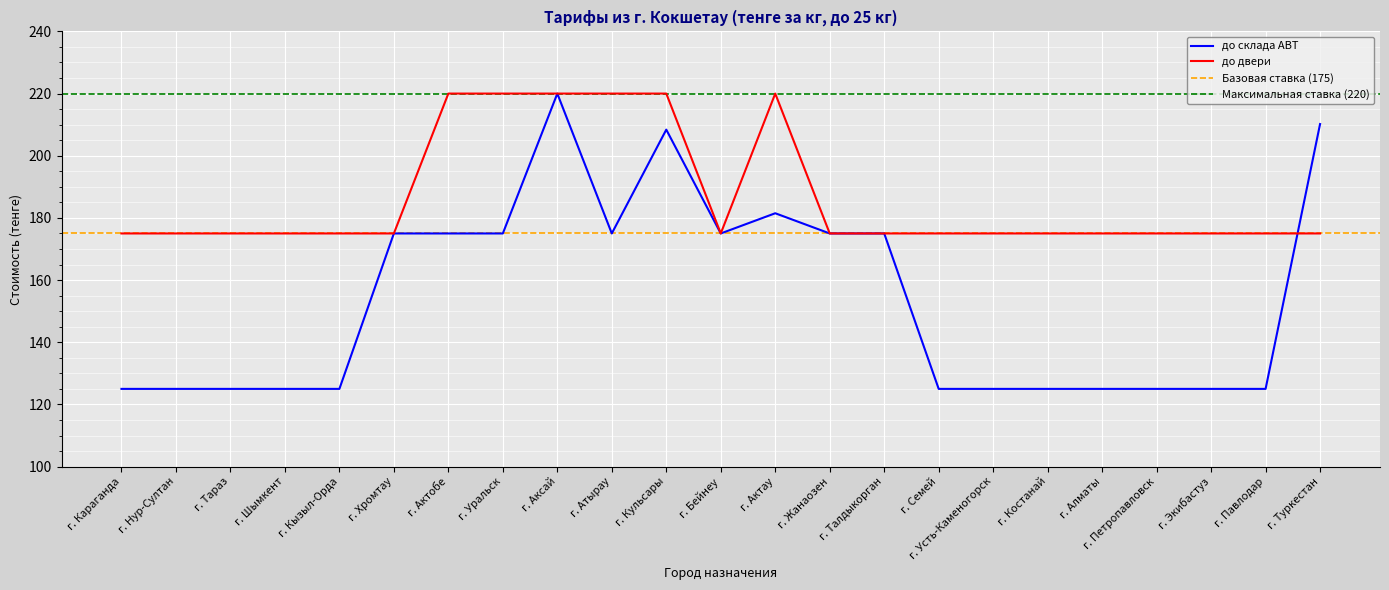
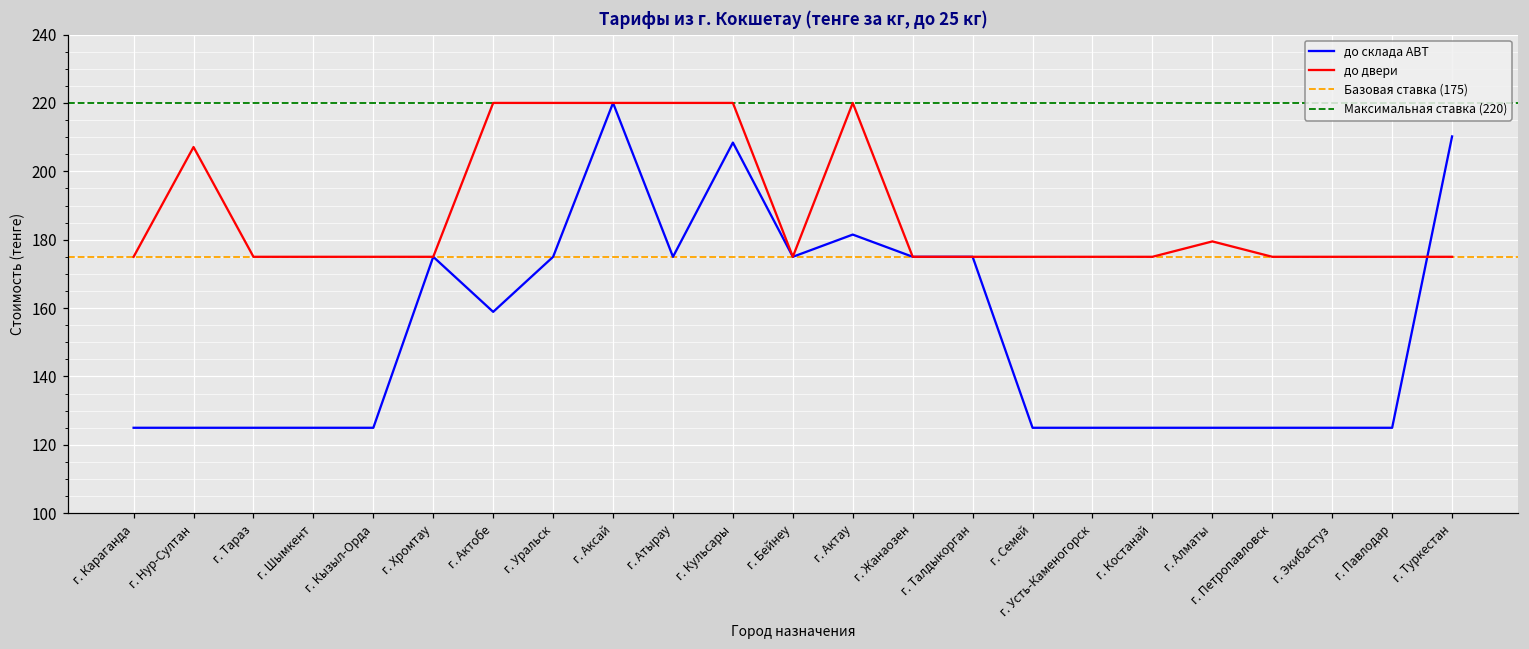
  {
    "до склада ABT": {
      "г. Караганда": 125,
      "г. Нур-Султан": 125,
      "г. Тараз": 125,
      "г. Шымкент": 125,
      "г. Кызыл-Орда": 125,
-     "г. Актобе": 175,
+     "г. Актобе": 159,
      "г. Уральск": 175,
      "г. Атырау": 175,
      "г. Кульсары": 208,
      "г. Актау": 182,
      "г. Семей": 125,
      "г. Усть-Каменогорск": 125,
      "г. Костанай": 125,
      "г. Алматы": 125,
      "г. Петропавловск": 125,
      "г. Экибастуз": 125,
      "г. Павлодар": 125,
      "г. Туркестан": 210
    },
    "до двери": {
      "г. Караганда": 175,
-     "г. Нур-Султан": 175,
+     "г. Нур-Султан": 207,
      "г. Тараз": 175,
      "г. Шымкент": 175,
      "г. Кызыл-Орда": 175,
      "г. Актобе": 220,
      "г. Уральск": 220,
      "г. Атырау": 220,
      "г. Кульсары": 220,
      "г. Актау": 220,
      "г. Семей": 175,
      "г. Усть-Каменогорск": 175,
      "г. Костанай": 175,
-     "г. Алматы": 175,
+     "г. Алматы": 180,
      "г. Петропавловск": 175,
      "г. Экибастуз": 175,
      "г. Павлодар": 175,
      "г. Туркестан": 175
    }
  }
